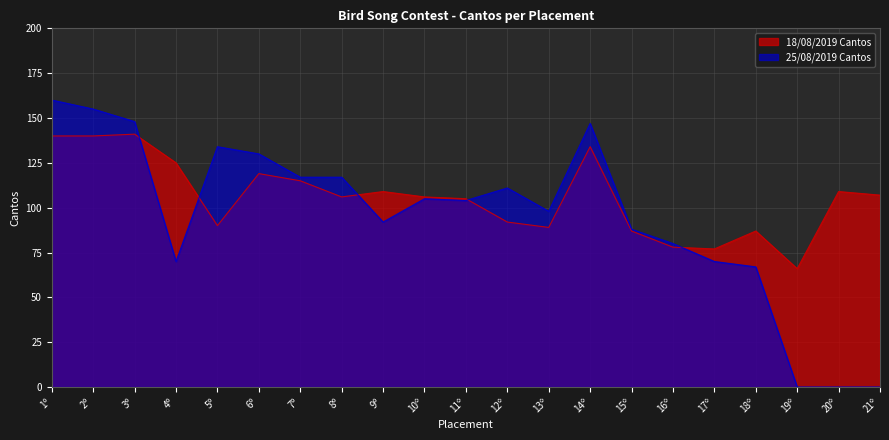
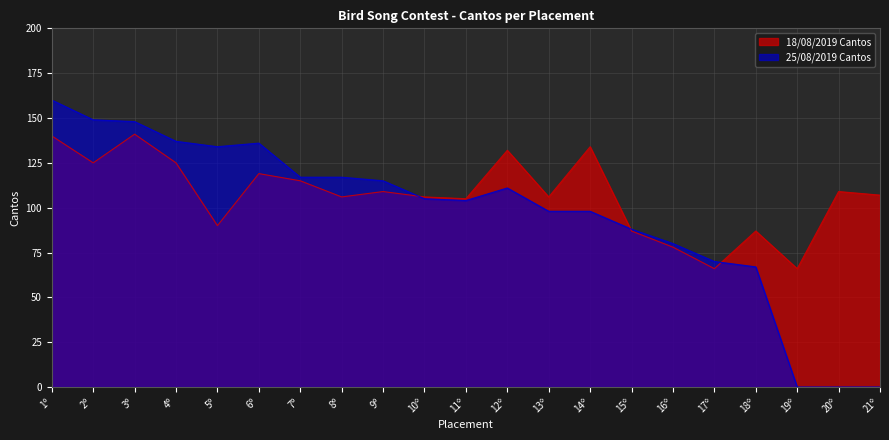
  {
    "18/08/2019 Cantos": {
      "1º": 140,
-     "2º": 140,
+     "2º": 125,
      "3º": 141,
      "4º": 125,
      "5º": 90,
      "6º": 119,
      "7º": 115,
      "8º": 106,
      "9º": 109,
-     "12º": 92,
-     "13º": 89,
+     "12º": 132,
+     "13º": 106,
      "14º": 134,
      "16º": 78,
-     "17º": 77,
+     "17º": 66,
      "18º": 87,
      "19º": 66,
      "20º": 109,
      "21º": 107
    },
    "25/08/2019 Cantos": {
      "1º": 160,
-     "2º": 155,
+     "2º": 149,
      "3º": 148,
-     "4º": 70,
+     "4º": 137,
      "5º": 134,
-     "6º": 130,
+     "6º": 136,
      "7º": 117,
      "8º": 117,
-     "9º": 92,
+     "9º": 115,
      "12º": 111,
      "13º": 98,
-     "14º": 147,
+     "14º": 98,
      "16º": 80,
      "17º": 70,
      "18º": 67,
      "19º": 0,
      "20º": 0,
      "21º": 0
    }
  }
